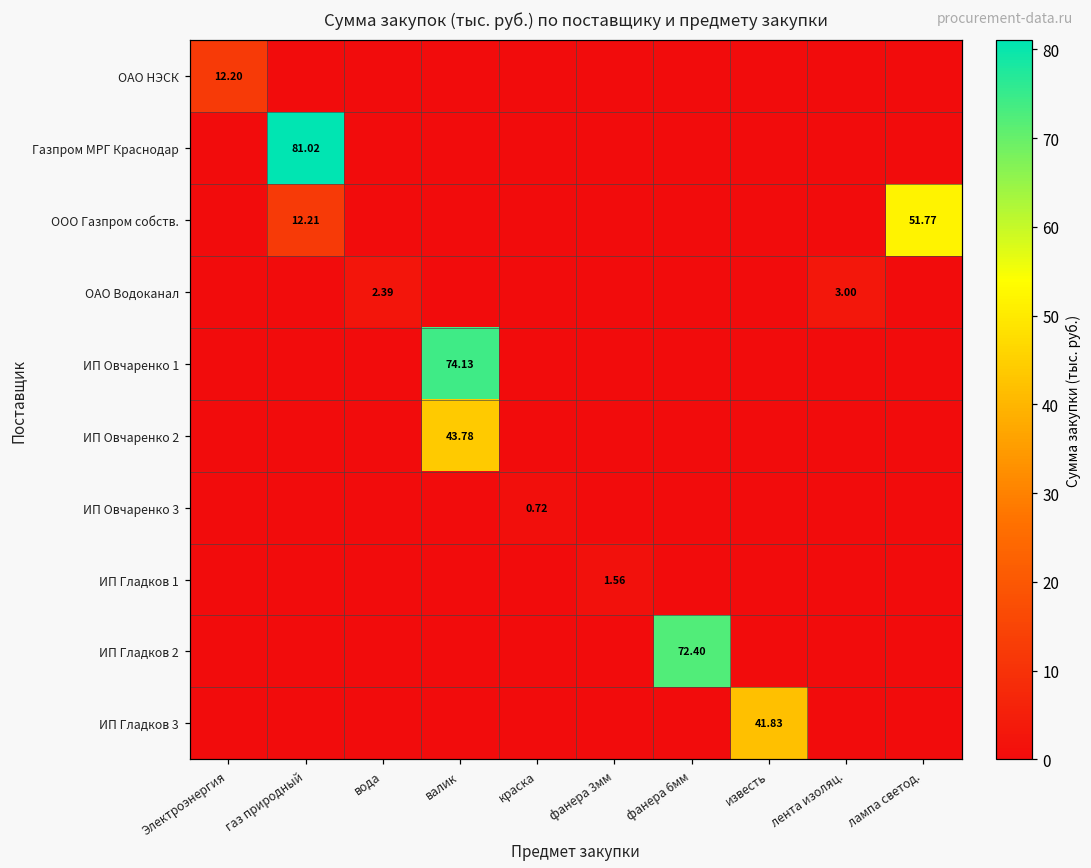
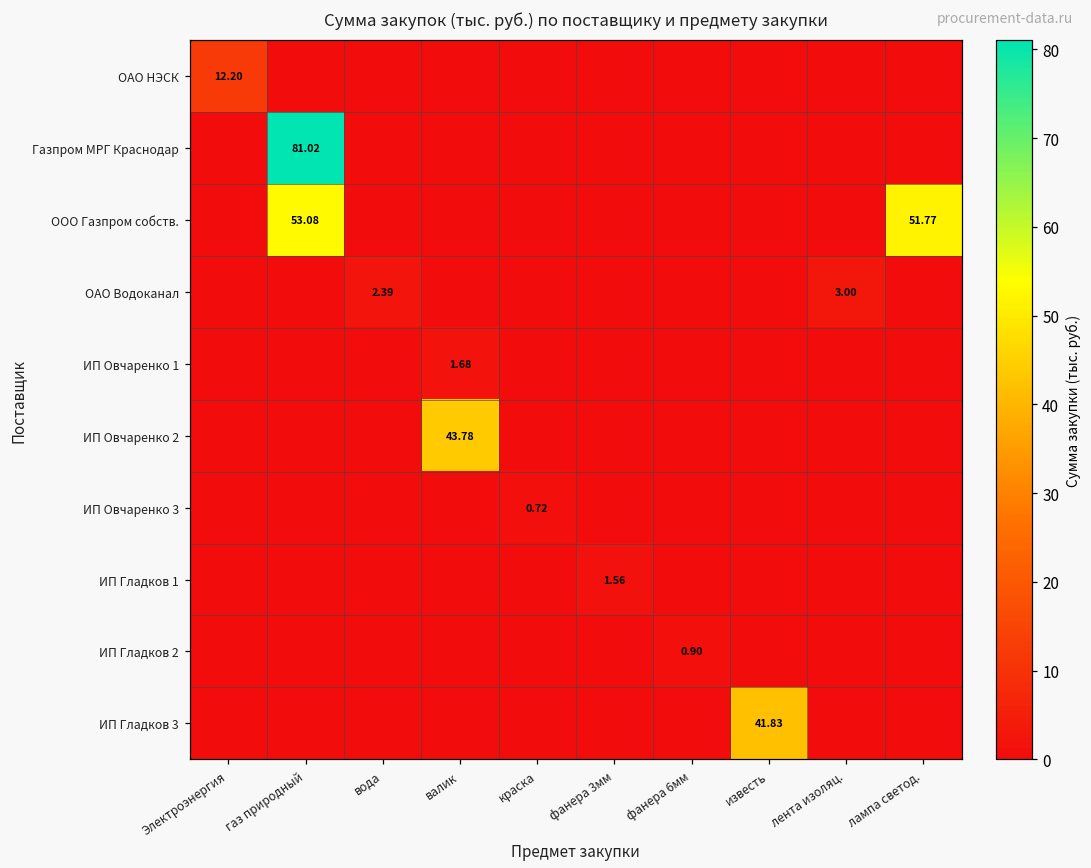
  {
    "ОАО НЭСК": {
      "Электроэнергия": 12.20
    },
    "Газпром МРГ Краснодар": {
      "газ природный": 81.02
    },
    "ООО Газпром собств.": {
-     "газ природный": 12.21,
+     "газ природный": 53.08,
      "лампа светод.": 51.77
    },
    "ОАО Водоканал": {
      "вода": 2.39,
      "лента изоляц.": 3.00
    },
    "ИП Овчаренко 1": {
-     "валик": 74.13
+     "валик": 1.68
    },
    "ИП Овчаренко 2": {
      "валик": 43.78
    },
    "ИП Овчаренко 3": {
      "краска": 0.72
    },
    "ИП Гладков 1": {
      "фанера 3мм": 1.56
    },
    "ИП Гладков 2": {
-     "фанера 6мм": 72.40
+     "фанера 6мм": 0.90
    },
    "ИП Гладков 3": {
      "известь": 41.83
    }
  }
